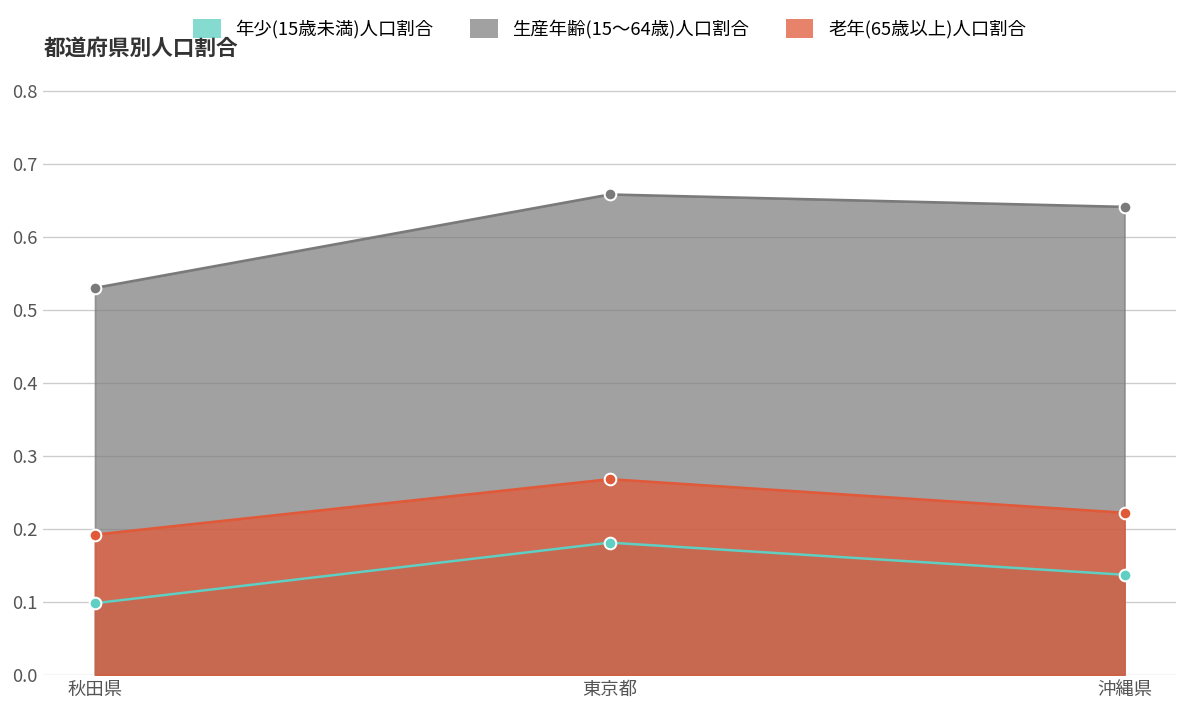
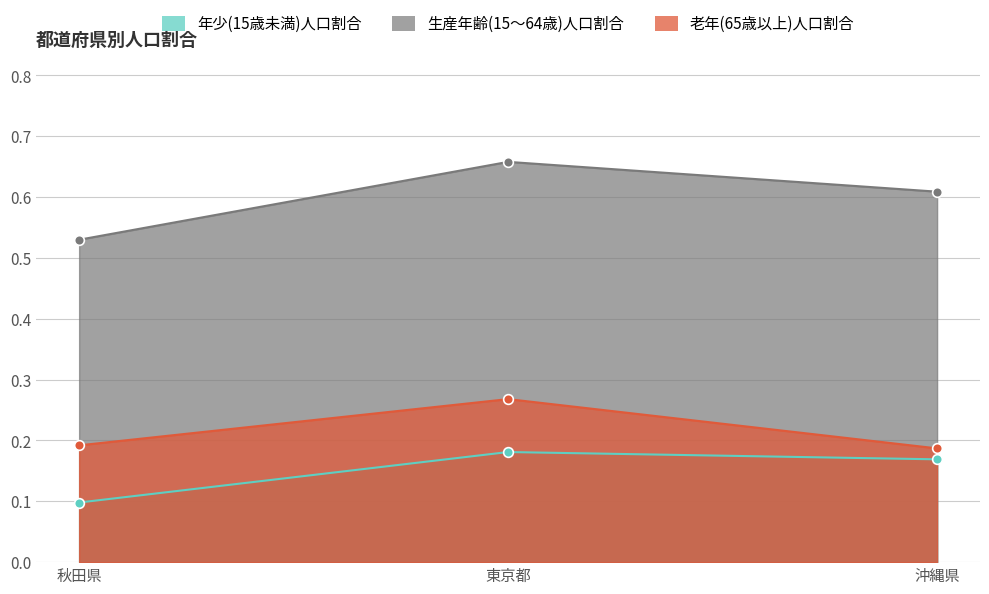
  {
    "年少(15歳未満)人口割合": {
      "秋田県": 0.10,
      "東京都": 0.18,
-     "沖縄県": 0.14
+     "沖縄県": 0.17
    },
    "生産年齢(15～64歳)人口割合": {
      "秋田県": 0.53,
      "東京都": 0.66,
-     "沖縄県": 0.64
+     "沖縄県": 0.61
    },
    "老年(65歳以上)人口割合": {
      "秋田県": 0.19,
      "東京都": 0.27,
-     "沖縄県": 0.22
+     "沖縄県": 0.19
    }
  }
